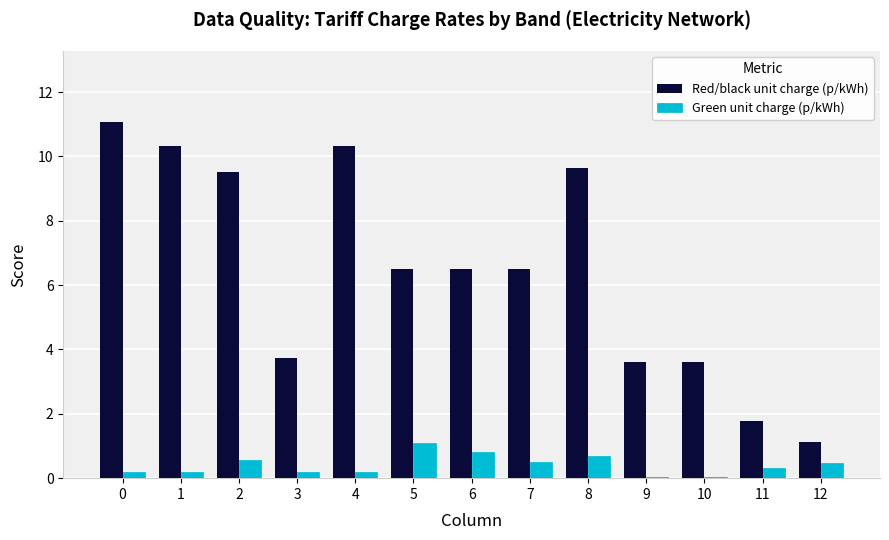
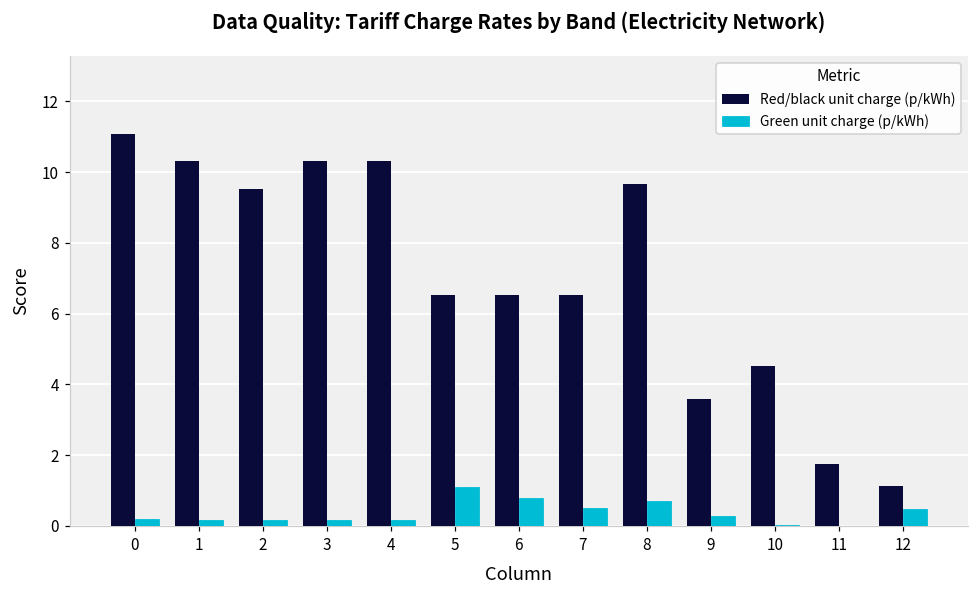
  {
    "Red/black unit charge (p/kWh)": {
      "0": 11.1,
      "1": 10.3,
      "2": 9.5,
-     "3": 3.7,
+     "3": 10.3,
      "4": 10.3,
      "5": 6.5,
      "6": 6.5,
      "7": 6.5,
      "8": 9.6,
      "9": 3.6,
-     "10": 3.6,
+     "10": 4.5,
      "11": 1.8,
      "12": 1.1
    },
    "Green unit charge (p/kWh)": {
      "0": 0.2,
      "1": 0.2,
-     "2": 0.6,
+     "2": 0.2,
      "3": 0.2,
      "4": 0.2,
      "5": 1.1,
      "6": 0.8,
      "7": 0.5,
      "8": 0.7,
-     "9": 0.0,
-     "11": 0.3,
+     "9": 0.3,
+     "11": 0.0,
      "12": 0.5
    }
  }
